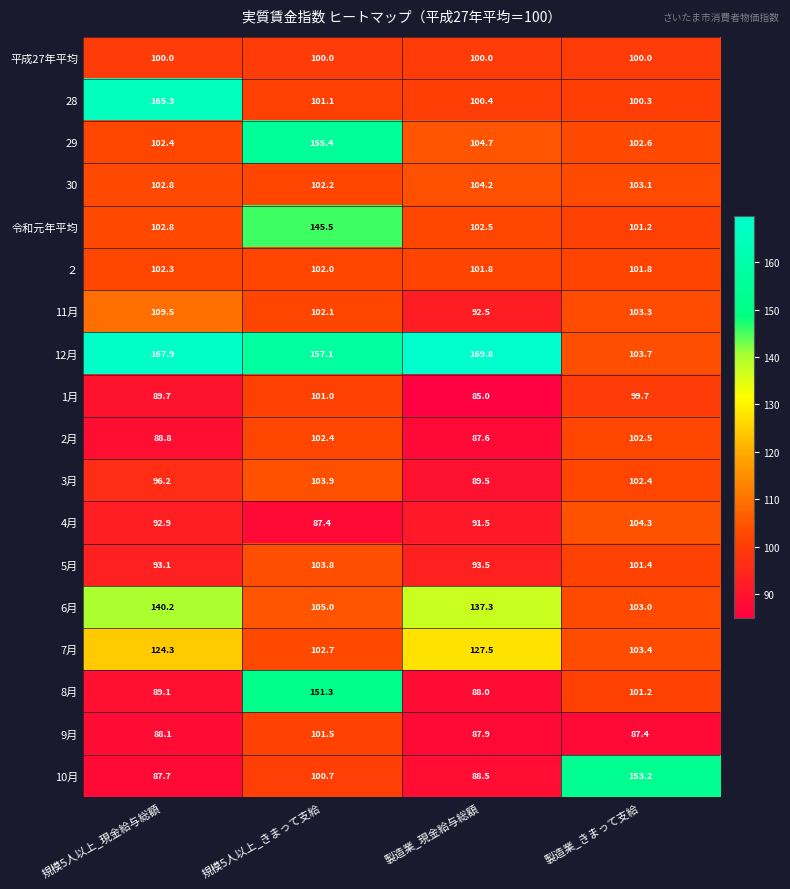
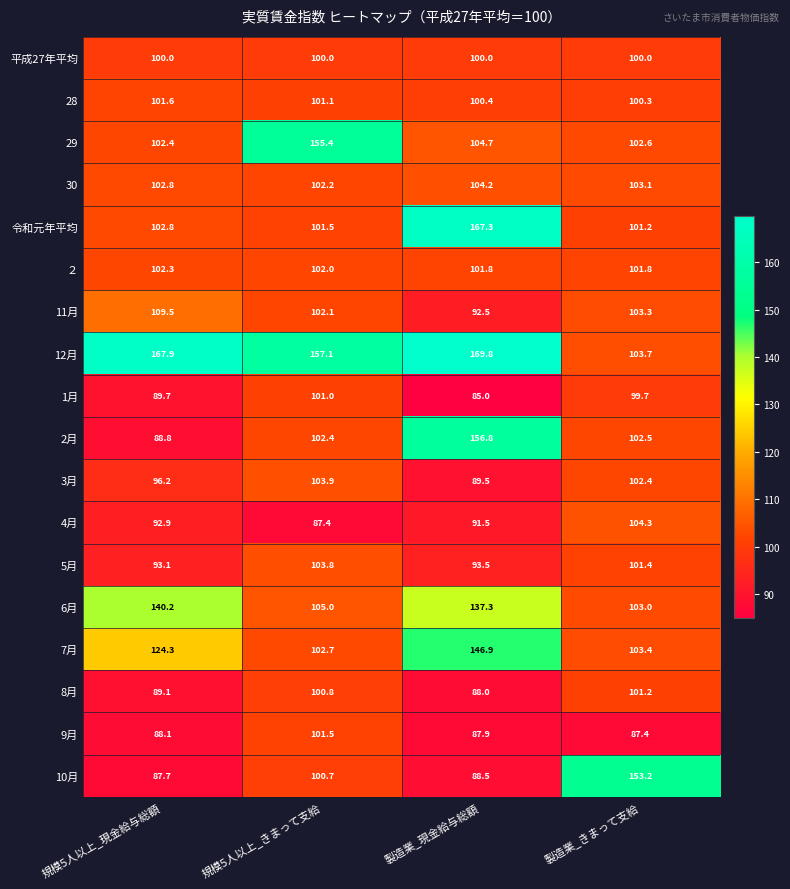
  {
    "平成27年平均": {
      "規模5人以上_現金給与総額": 100.0,
      "規模5人以上_きまって支給": 100.0,
      "製造業_現金給与総額": 100.0,
      "製造業_きまって支給": 100.0
    },
    "28": {
-     "規模5人以上_現金給与総額": 165.3,
+     "規模5人以上_現金給与総額": 101.6,
      "規模5人以上_きまって支給": 101.1,
      "製造業_現金給与総額": 100.4,
      "製造業_きまって支給": 100.3
    },
    "29": {
      "規模5人以上_現金給与総額": 102.4,
      "規模5人以上_きまって支給": 155.4,
      "製造業_現金給与総額": 104.7,
      "製造業_きまって支給": 102.6
    },
    "30": {
      "規模5人以上_現金給与総額": 102.8,
      "規模5人以上_きまって支給": 102.2,
      "製造業_現金給与総額": 104.2,
      "製造業_きまって支給": 103.1
    },
    "令和元年平均": {
      "規模5人以上_現金給与総額": 102.8,
-     "規模5人以上_きまって支給": 145.5,
-     "製造業_現金給与総額": 102.5,
+     "規模5人以上_きまって支給": 101.5,
+     "製造業_現金給与総額": 167.3,
      "製造業_きまって支給": 101.2
    },
    "２": {
      "規模5人以上_現金給与総額": 102.3,
      "規模5人以上_きまって支給": 102.0,
      "製造業_現金給与総額": 101.8,
      "製造業_きまって支給": 101.8
    },
    "11月": {
      "規模5人以上_現金給与総額": 109.5,
      "規模5人以上_きまって支給": 102.1,
      "製造業_現金給与総額": 92.5,
      "製造業_きまって支給": 103.3
    },
    "12月": {
      "規模5人以上_現金給与総額": 167.9,
      "規模5人以上_きまって支給": 157.1,
      "製造業_現金給与総額": 169.8,
      "製造業_きまって支給": 103.7
    },
    "1月": {
      "規模5人以上_現金給与総額": 89.7,
      "規模5人以上_きまって支給": 101.0,
      "製造業_現金給与総額": 85.0,
      "製造業_きまって支給": 99.7
    },
    "2月": {
      "規模5人以上_現金給与総額": 88.8,
      "規模5人以上_きまって支給": 102.4,
-     "製造業_現金給与総額": 87.6,
+     "製造業_現金給与総額": 156.8,
      "製造業_きまって支給": 102.5
    },
    "3月": {
      "規模5人以上_現金給与総額": 96.2,
      "規模5人以上_きまって支給": 103.9,
      "製造業_現金給与総額": 89.5,
      "製造業_きまって支給": 102.4
    },
    "4月": {
      "規模5人以上_現金給与総額": 92.9,
      "規模5人以上_きまって支給": 87.4,
      "製造業_現金給与総額": 91.5,
      "製造業_きまって支給": 104.3
    },
    "5月": {
      "規模5人以上_現金給与総額": 93.1,
      "規模5人以上_きまって支給": 103.8,
      "製造業_現金給与総額": 93.5,
      "製造業_きまって支給": 101.4
    },
    "6月": {
      "規模5人以上_現金給与総額": 140.2,
      "規模5人以上_きまって支給": 105.0,
      "製造業_現金給与総額": 137.3,
      "製造業_きまって支給": 103.0
    },
    "7月": {
      "規模5人以上_現金給与総額": 124.3,
      "規模5人以上_きまって支給": 102.7,
-     "製造業_現金給与総額": 127.5,
+     "製造業_現金給与総額": 146.9,
      "製造業_きまって支給": 103.4
    },
    "8月": {
      "規模5人以上_現金給与総額": 89.1,
-     "規模5人以上_きまって支給": 151.3,
+     "規模5人以上_きまって支給": 100.8,
      "製造業_現金給与総額": 88.0,
      "製造業_きまって支給": 101.2
    },
    "9月": {
      "規模5人以上_現金給与総額": 88.1,
      "規模5人以上_きまって支給": 101.5,
      "製造業_現金給与総額": 87.9,
      "製造業_きまって支給": 87.4
    },
    "10月": {
      "規模5人以上_現金給与総額": 87.7,
      "規模5人以上_きまって支給": 100.7,
      "製造業_現金給与総額": 88.5,
      "製造業_きまって支給": 153.2
    }
  }
